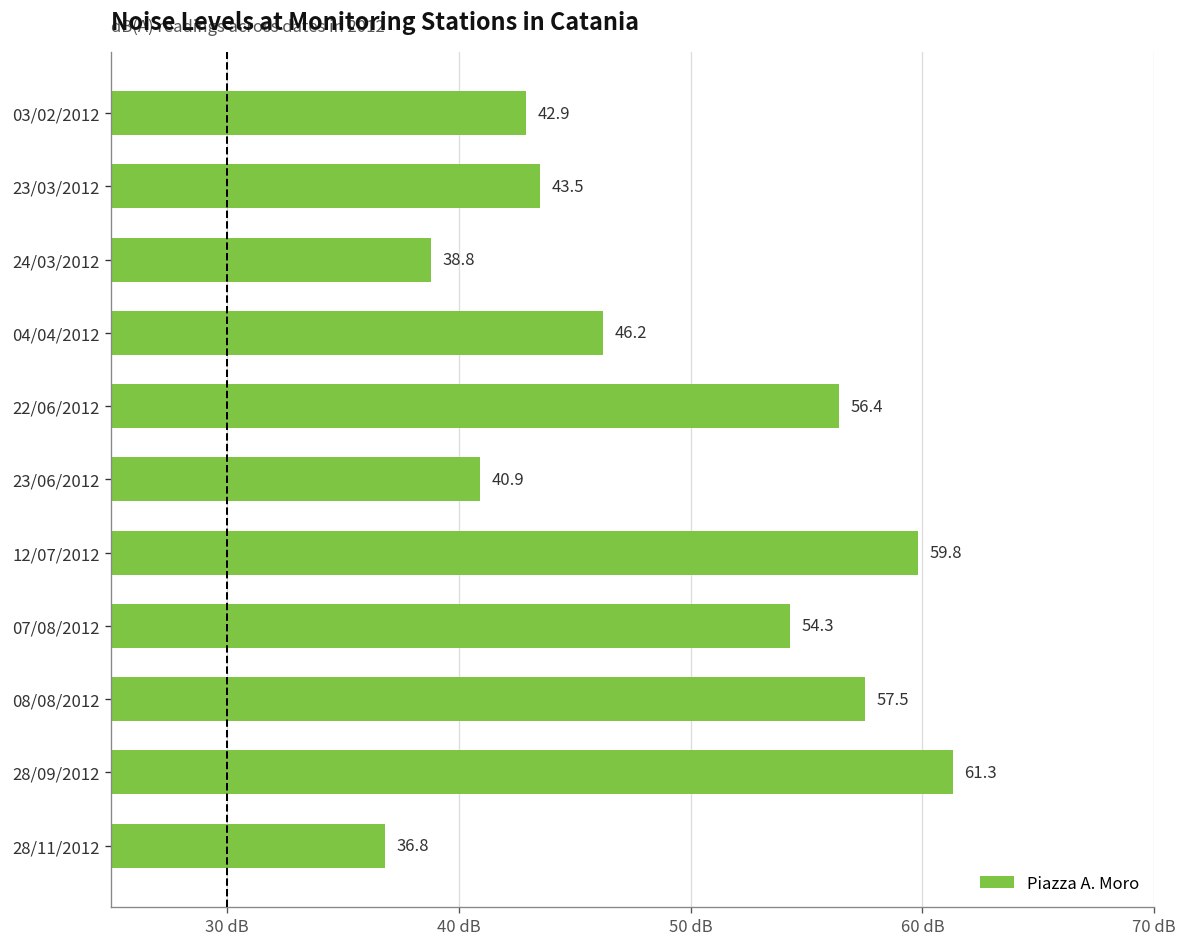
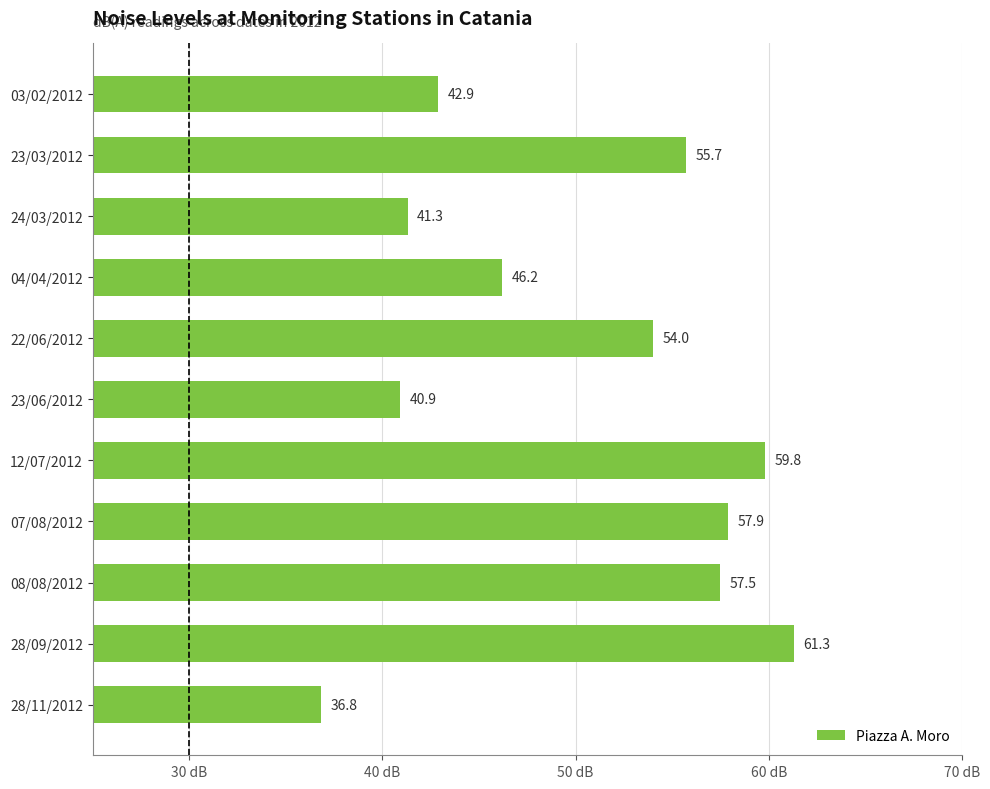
  {
    "03/02/2012": 42.9,
-   "23/03/2012": 43.5,
-   "24/03/2012": 38.8,
+   "23/03/2012": 55.7,
+   "24/03/2012": 41.3,
    "04/04/2012": 46.2,
-   "22/06/2012": 56.4,
+   "22/06/2012": 54.0,
    "23/06/2012": 40.9,
    "12/07/2012": 59.8,
-   "07/08/2012": 54.3,
+   "07/08/2012": 57.9,
    "08/08/2012": 57.5,
    "28/09/2012": 61.3,
    "28/11/2012": 36.8
  }
